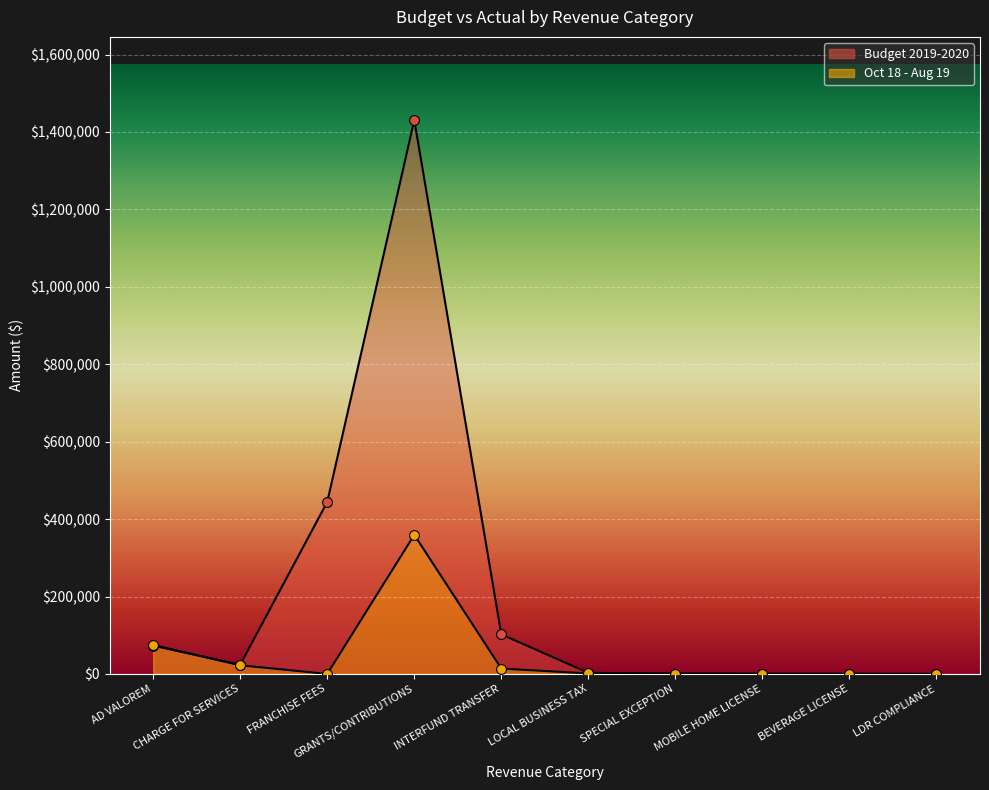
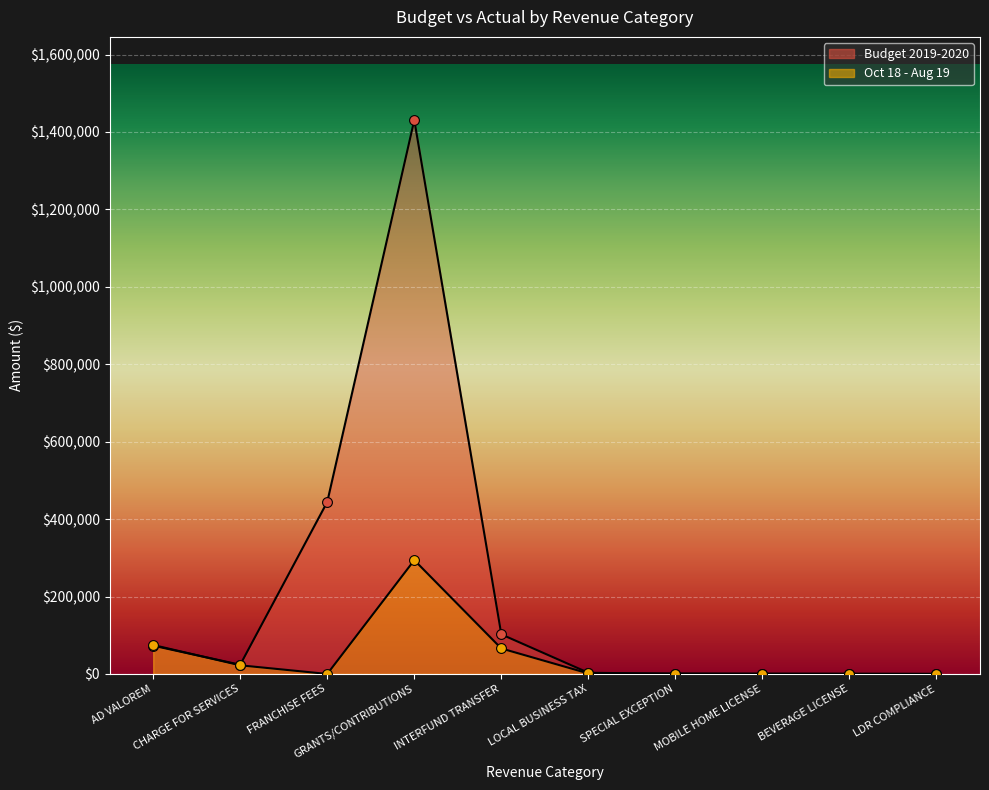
  {
    "Budget 2019-2020": {
      "FRANCHISE FEES": "$440,000",
      "GRANTS/CONTRIBUTIONS": "$1,430,000",
      "INTERFUND TRANSFER": "$100,000"
    },
    "Oct 18 - Aug 19": {
      "FRANCHISE FEES": "$0",
-     "GRANTS/CONTRIBUTIONS": "$360,000",
-     "INTERFUND TRANSFER": "$10,000"
+     "GRANTS/CONTRIBUTIONS": "$290,000",
+     "INTERFUND TRANSFER": "$70,000"
    }
  }
